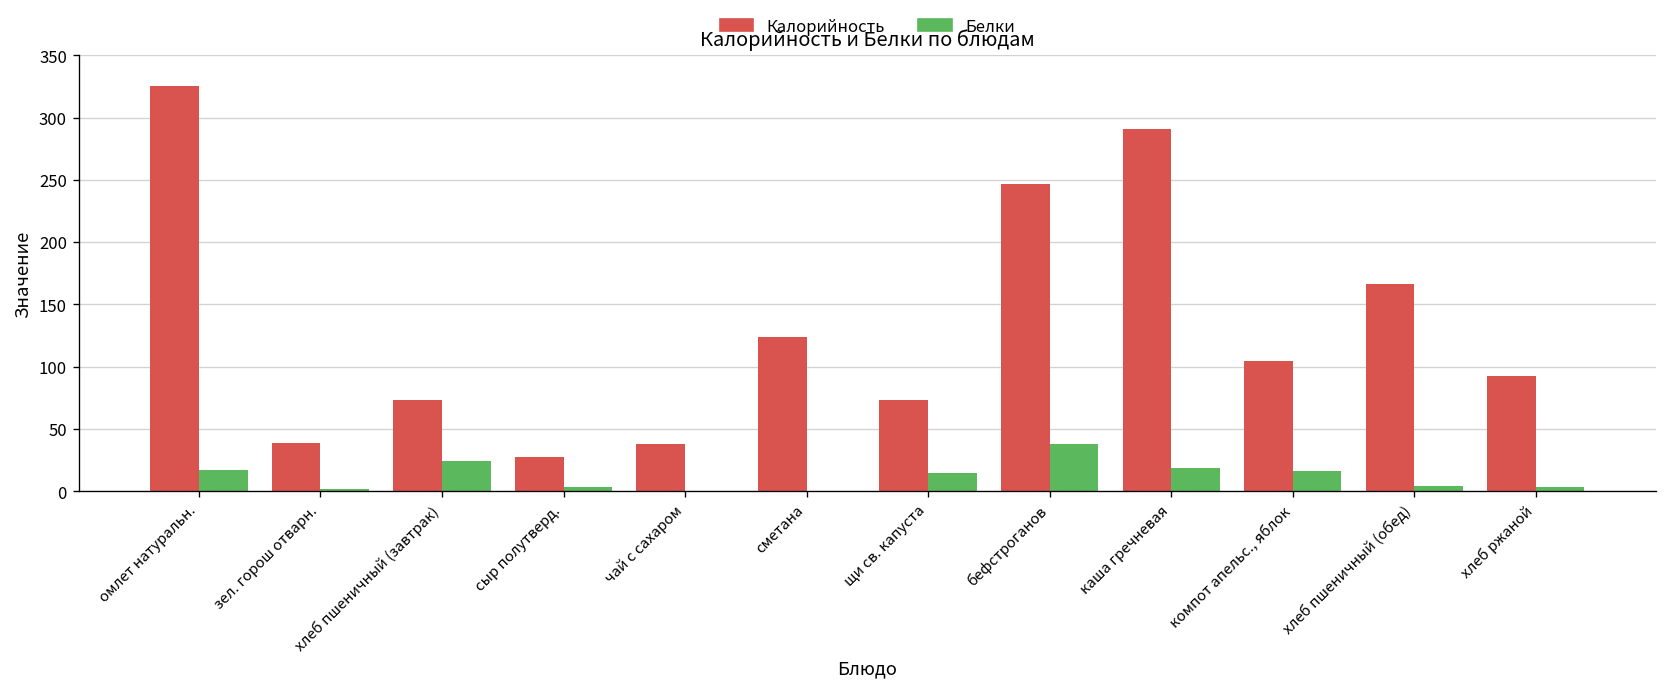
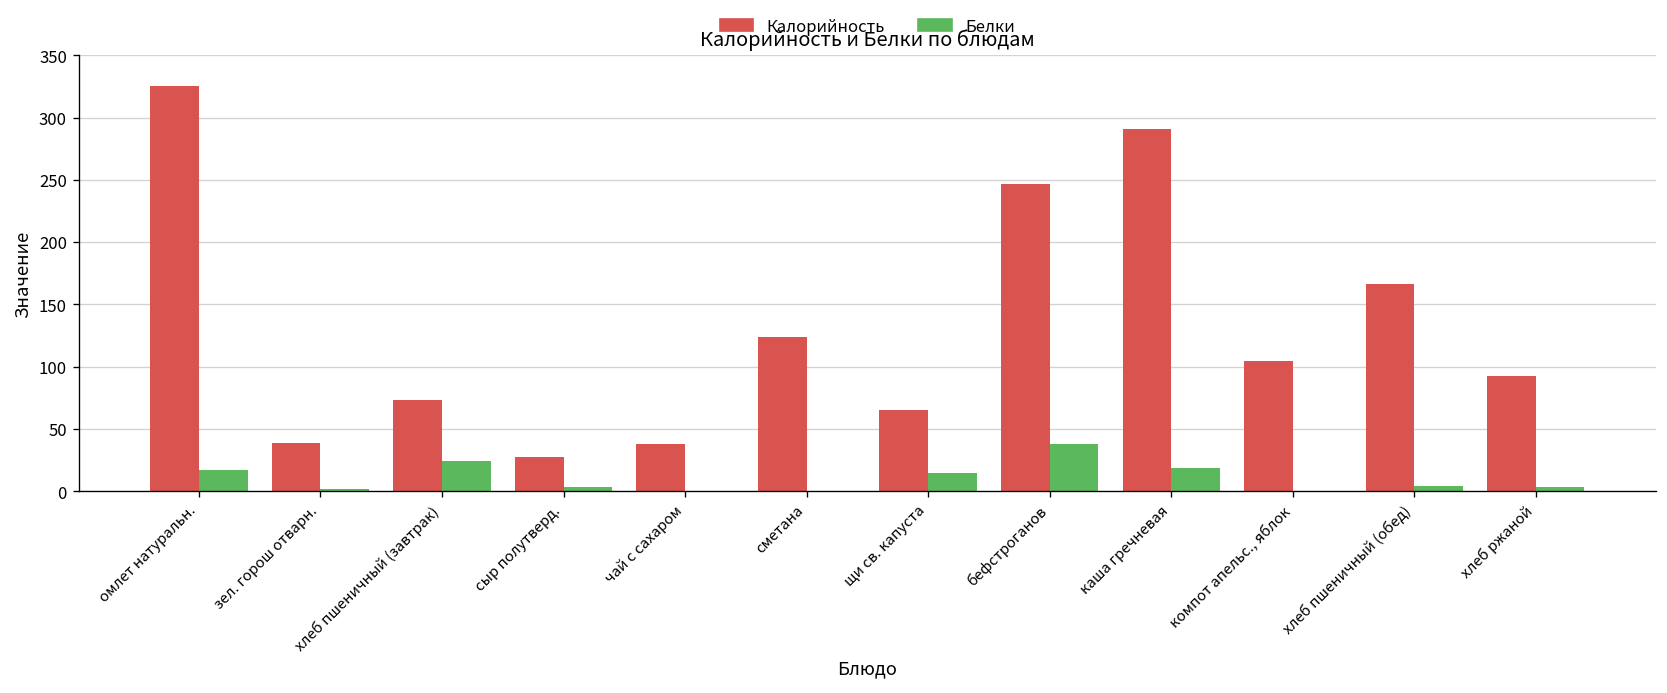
  {
    "Калорийность": {
      "омлет натуральн.": 325,
      "зел. горош отварн.": 39,
      "хлеб пшеничный (завтрак)": 73,
      "сыр полутверд.": 27,
      "чай с сахаром": 38,
      "сметана": 124,
-     "щи св. капуста": 73,
+     "щи св. капуста": 65,
      "бефстроганов": 246,
      "каша гречневая": 291,
      "компот апельс., яблок": 105,
      "хлеб пшеничный (обед)": 166,
      "хлеб ржаной": 93
    },
    "Белки": {
      "омлет натуральн.": 17,
      "хлеб пшеничный (завтрак)": 24,
      "сыр полутверд.": 4,
      "щи св. капуста": 15,
      "бефстроганов": 38,
      "каша гречневая": 19,
-     "компот апельс., яблок": 17,
+     "компот апельс., яблок": 1,
      "хлеб пшеничный (обед)": 5,
      "хлеб ржаной": 4
    }
  }
